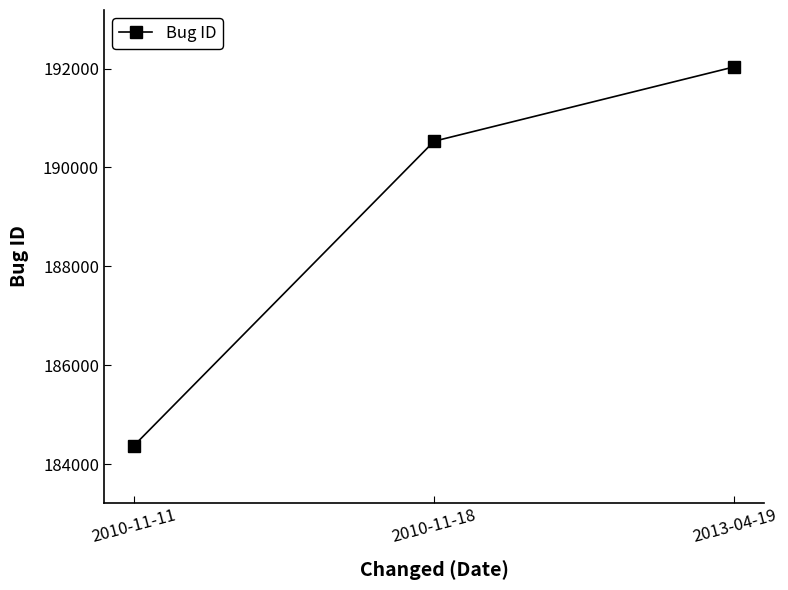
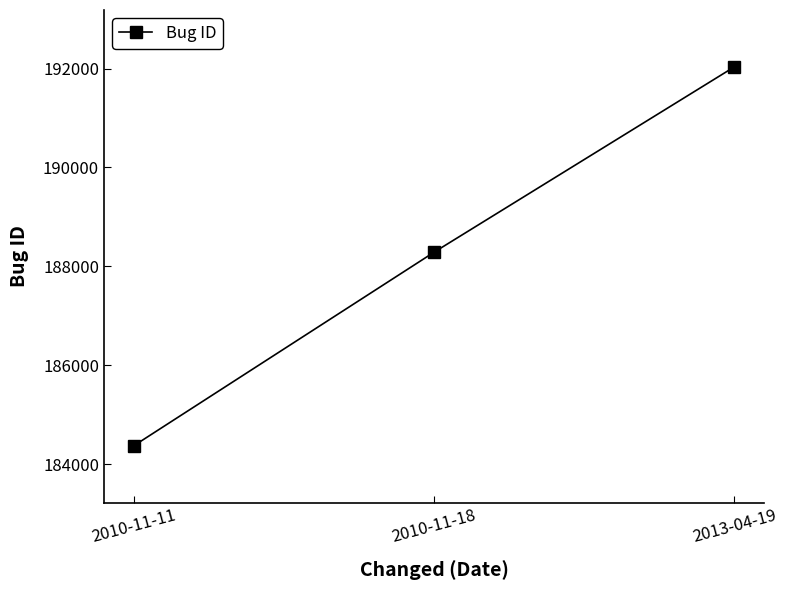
  {
    "2010-11-11": 184400,
-   "2010-11-18": 190500,
+   "2010-11-18": 188300,
    "2013-04-19": 192000
  }
